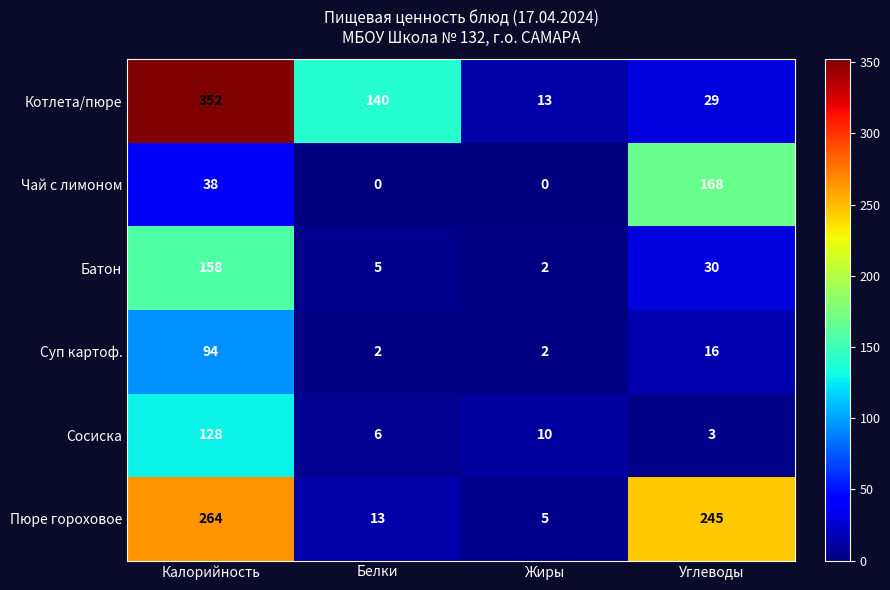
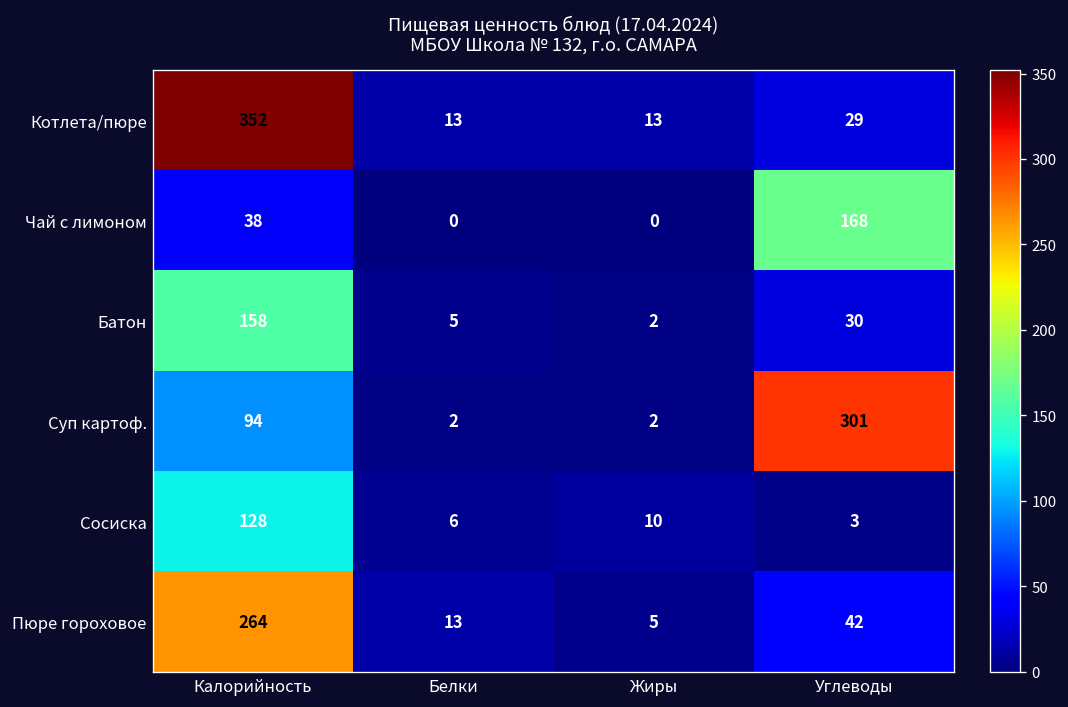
  {
    "Котлета/пюре": {
      "Калорийность": 352,
-     "Белки": 140,
+     "Белки": 13,
      "Жиры": 13,
      "Углеводы": 29
    },
    "Чай с лимоном": {
      "Калорийность": 38,
      "Белки": 0,
      "Жиры": 0,
      "Углеводы": 168
    },
    "Батон": {
      "Калорийность": 158,
      "Белки": 5,
      "Жиры": 2,
      "Углеводы": 30
    },
    "Суп картоф.": {
      "Калорийность": 94,
      "Белки": 2,
      "Жиры": 2,
-     "Углеводы": 16
+     "Углеводы": 301
    },
    "Сосиска": {
      "Калорийность": 128,
      "Белки": 6,
      "Жиры": 10,
      "Углеводы": 3
    },
    "Пюре гороховое": {
      "Калорийность": 264,
      "Белки": 13,
      "Жиры": 5,
-     "Углеводы": 245
+     "Углеводы": 42
    }
  }
